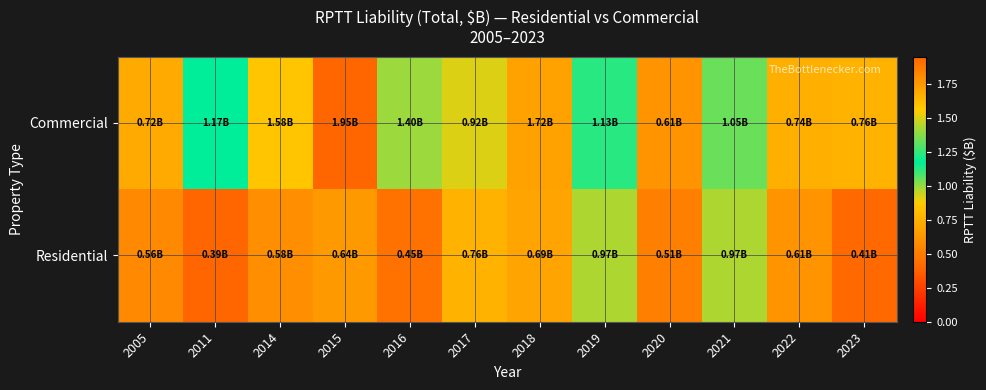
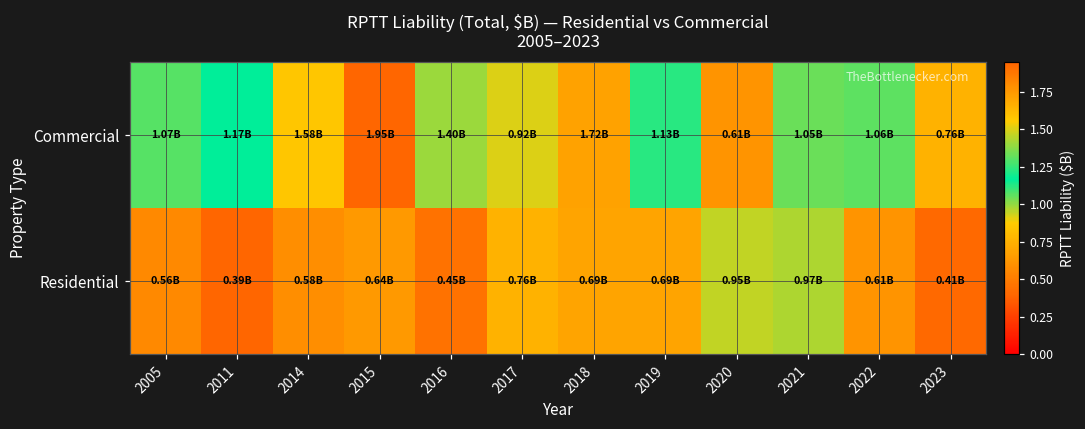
  {
    "Commercial": {
-     "2005": "0.72B",
+     "2005": "1.07B",
      "2011": "1.17B",
      "2014": "1.58B",
      "2015": "1.95B",
      "2016": "1.40B",
      "2017": "0.92B",
      "2018": "1.72B",
      "2019": "1.13B",
      "2020": "0.61B",
      "2021": "1.05B",
-     "2022": "0.74B",
+     "2022": "1.06B",
      "2023": "0.76B"
    },
    "Residential": {
      "2005": "0.56B",
      "2011": "0.39B",
      "2014": "0.58B",
      "2015": "0.64B",
      "2016": "0.45B",
      "2017": "0.76B",
      "2018": "0.69B",
-     "2019": "0.97B",
-     "2020": "0.51B",
+     "2019": "0.69B",
+     "2020": "0.95B",
      "2021": "0.97B",
      "2022": "0.61B",
      "2023": "0.41B"
    }
  }
